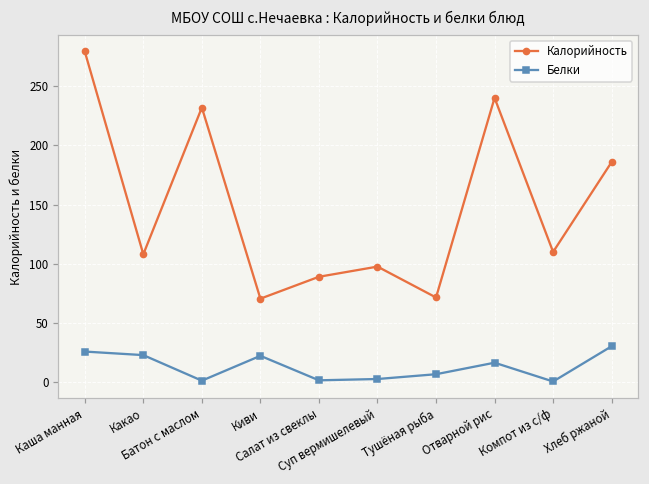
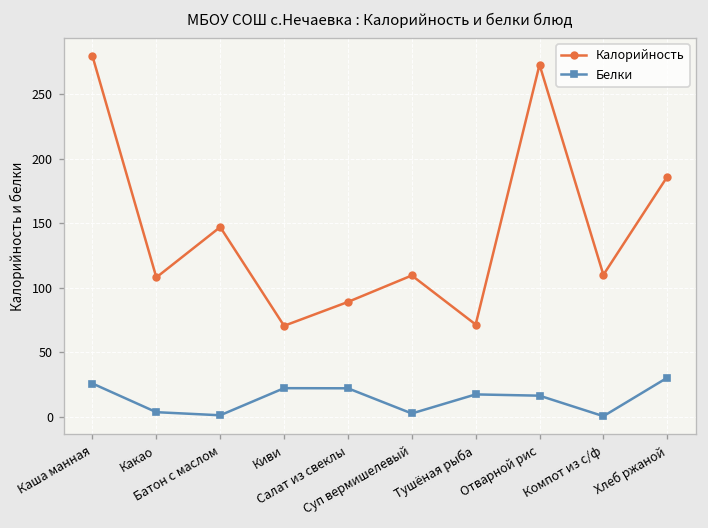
  {
    "Калорийность": {
      "Каша манная": 279,
      "Какао": 108,
-     "Батон с маслом": 232,
+     "Батон с маслом": 147,
      "Киви": 71,
      "Салат из свеклы": 89,
-     "Суп вермишелевый": 98,
+     "Суп вермишелевый": 110,
      "Тушёная рыба": 72,
-     "Отварной рис": 240,
+     "Отварной рис": 273,
      "Компот из с/ф": 110,
      "Хлеб ржаной": 186
    },
    "Белки": {
      "Каша манная": 26,
-     "Какао": 23,
+     "Какао": 4,
      "Батон с маслом": 1,
      "Киви": 22,
-     "Салат из свеклы": 2,
+     "Салат из свеклы": 22,
      "Суп вермишелевый": 3,
-     "Тушёная рыба": 7,
+     "Тушёная рыба": 17,
      "Отварной рис": 16,
      "Компот из с/ф": 1,
      "Хлеб ржаной": 30
    }
  }
